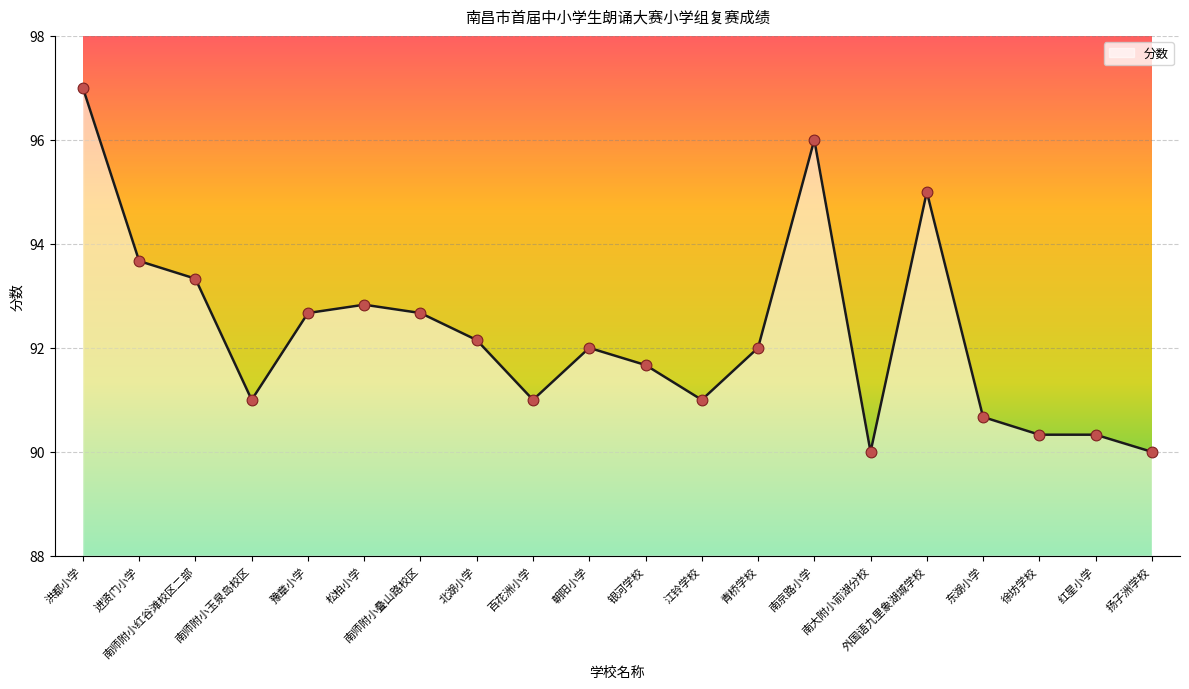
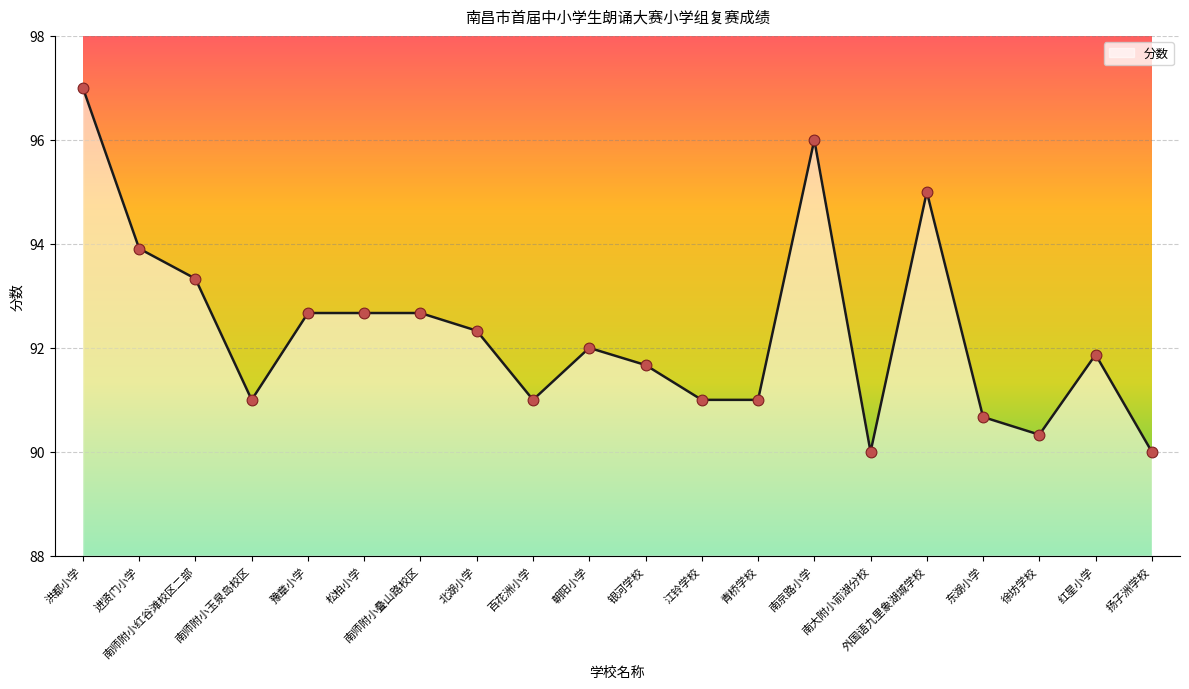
  {
    "洪都小学": 97.0,
-   "进贤门小学": 93.7,
+   "进贤门小学": 93.9,
    "南师附小红谷滩校区二部": 93.3,
    "南师附小玉泉岛校区": 91.0,
    "豫章小学": 92.7,
-   "松柏小学": 92.8,
+   "松柏小学": 92.7,
    "南师附小叠山路校区": 92.7,
-   "北湖小学": 92.2,
+   "北湖小学": 92.3,
    "百花洲小学": 91.0,
    "朝阳小学": 92.0,
    "银河学校": 91.7,
    "江铃学校": 91.0,
-   "青桥学校": 92,
+   "青桥学校": 91,
    "南京路小学": 96.0,
    "南大附小前湖分校": 90.0,
    "外国语九里象湖城学校": 95.0,
    "东湖小学": 90.7,
    "徐坊学校": 90.3,
-   "红星小学": 90.3,
+   "红星小学": 91.9,
    "扬子洲学校": 90.0
  }
